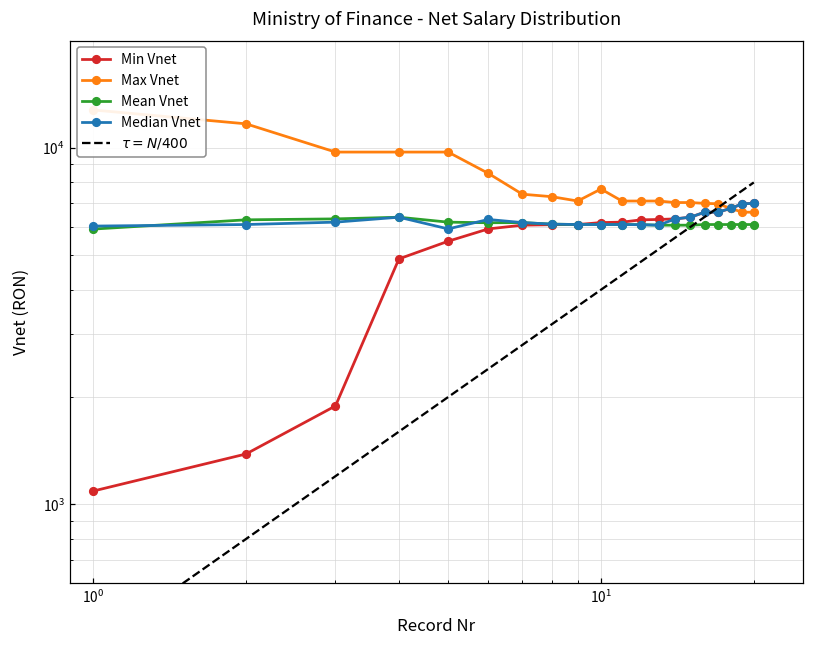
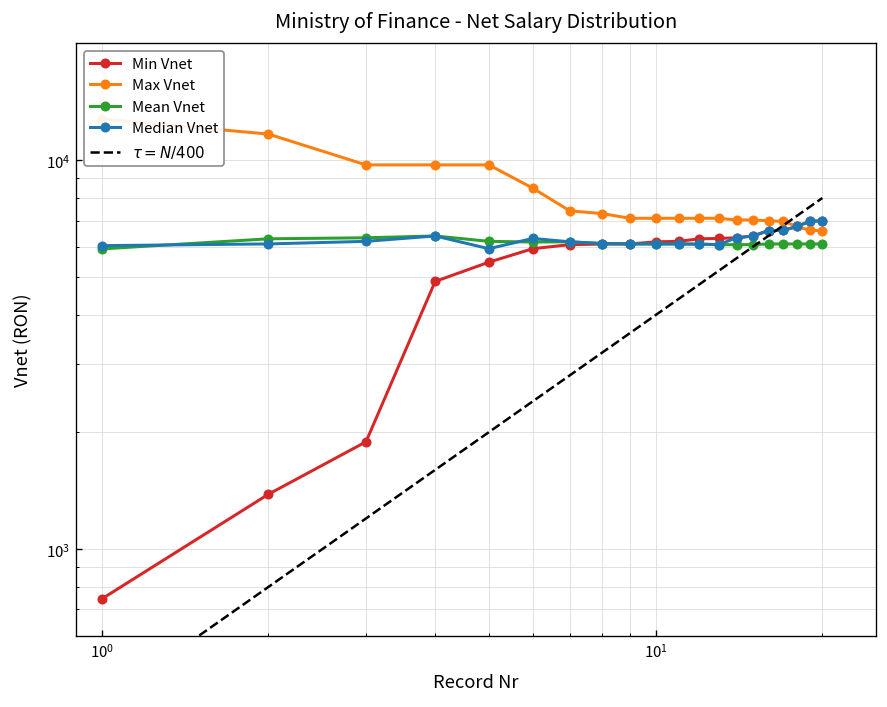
  {
    "Min Vnet": {
-     "10^0": 1090
+     "10^0": 750
    },
    "Max Vnet": {
-     "10^1": 7700
+     "10^1": 7100
    },
    "Mean Vnet": {
      "10^0": 5900
    },
    "Median Vnet": {
      "10^0": 6000
    }
  }
